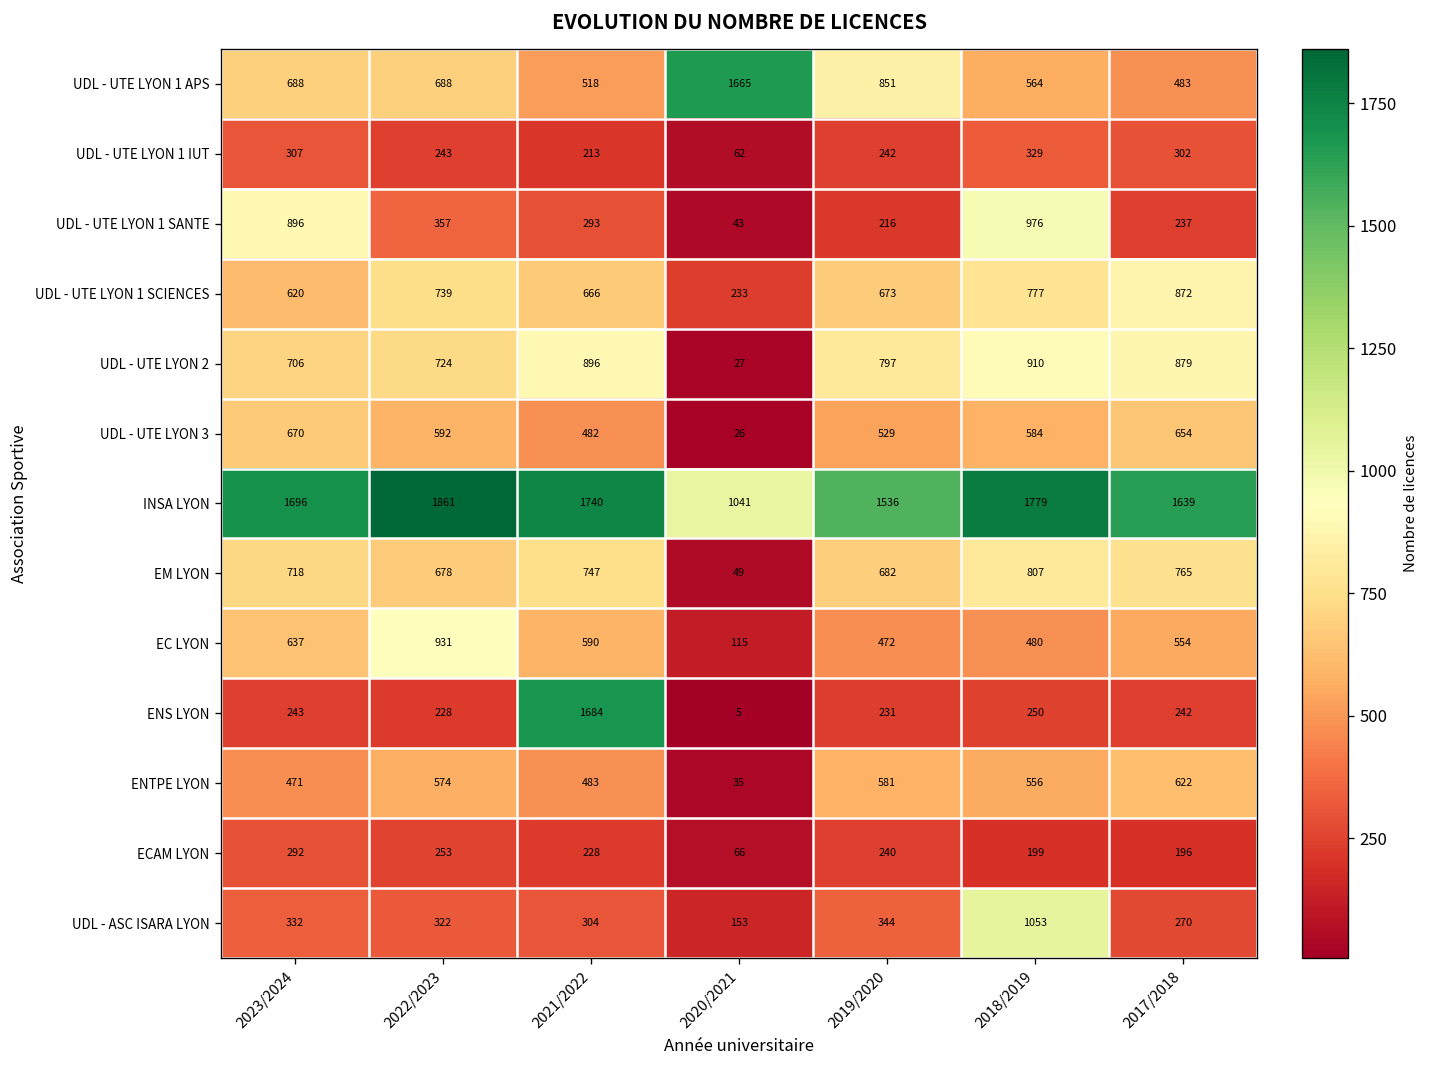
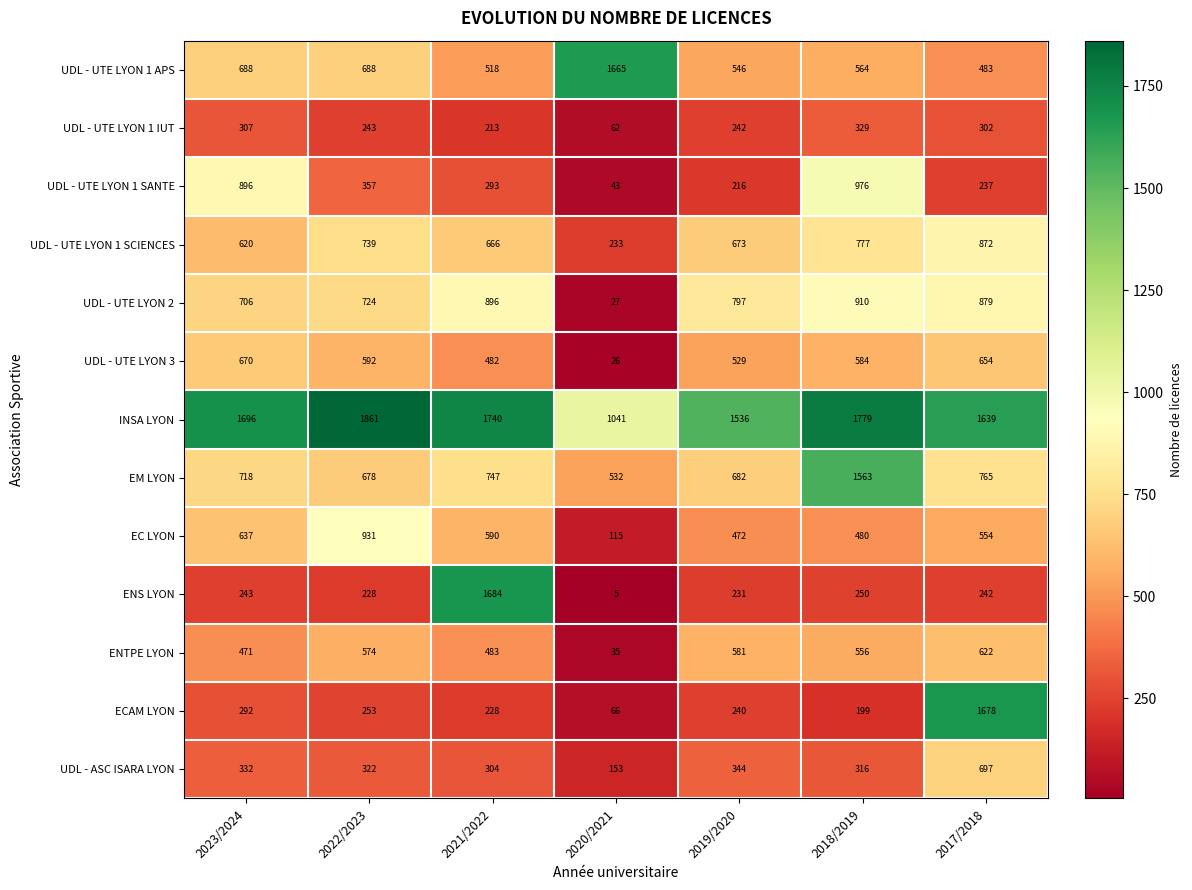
  {
    "UDL - UTE LYON 1 APS": {
      "2023/2024": 688,
      "2022/2023": 688,
      "2021/2022": 518,
      "2020/2021": 1665,
-     "2019/2020": 851,
+     "2019/2020": 546,
      "2018/2019": 564,
      "2017/2018": 483
    },
    "UDL - UTE LYON 1 IUT": {
      "2023/2024": 307,
      "2022/2023": 243,
      "2021/2022": 213,
      "2020/2021": 62,
      "2019/2020": 242,
      "2018/2019": 329,
      "2017/2018": 302
    },
    "UDL - UTE LYON 1 SANTE": {
      "2023/2024": 896,
      "2022/2023": 357,
      "2021/2022": 293,
      "2020/2021": 43,
      "2019/2020": 216,
      "2018/2019": 976,
      "2017/2018": 237
    },
    "UDL - UTE LYON 1 SCIENCES": {
      "2023/2024": 620,
      "2022/2023": 739,
      "2021/2022": 666,
      "2020/2021": 233,
      "2019/2020": 673,
      "2018/2019": 777,
      "2017/2018": 872
    },
    "UDL - UTE LYON 2": {
      "2023/2024": 706,
      "2022/2023": 724,
      "2021/2022": 896,
      "2020/2021": 27,
      "2019/2020": 797,
      "2018/2019": 910,
      "2017/2018": 879
    },
    "UDL - UTE LYON 3": {
      "2023/2024": 670,
      "2022/2023": 592,
      "2021/2022": 482,
      "2020/2021": 26,
      "2019/2020": 529,
      "2018/2019": 584,
      "2017/2018": 654
    },
    "INSA LYON": {
      "2023/2024": 1696,
      "2022/2023": 1861,
      "2021/2022": 1740,
      "2020/2021": 1041,
      "2019/2020": 1536,
      "2018/2019": 1779,
      "2017/2018": 1639
    },
    "EM LYON": {
      "2023/2024": 718,
      "2022/2023": 678,
      "2021/2022": 747,
-     "2020/2021": 49,
+     "2020/2021": 532,
      "2019/2020": 682,
-     "2018/2019": 807,
+     "2018/2019": 1563,
      "2017/2018": 765
    },
    "EC LYON": {
      "2023/2024": 637,
      "2022/2023": 931,
      "2021/2022": 590,
      "2020/2021": 115,
      "2019/2020": 472,
      "2018/2019": 480,
      "2017/2018": 554
    },
    "ENS LYON": {
      "2023/2024": 243,
      "2022/2023": 228,
      "2021/2022": 1684,
      "2020/2021": 5,
      "2019/2020": 231,
      "2018/2019": 250,
      "2017/2018": 242
    },
    "ENTPE LYON": {
      "2023/2024": 471,
      "2022/2023": 574,
      "2021/2022": 483,
      "2020/2021": 35,
      "2019/2020": 581,
      "2018/2019": 556,
      "2017/2018": 622
    },
    "ECAM LYON": {
      "2023/2024": 292,
      "2022/2023": 253,
      "2021/2022": 228,
      "2020/2021": 66,
      "2019/2020": 240,
      "2018/2019": 199,
-     "2017/2018": 196
+     "2017/2018": 1678
    },
    "UDL - ASC ISARA LYON": {
      "2023/2024": 332,
      "2022/2023": 322,
      "2021/2022": 304,
      "2020/2021": 153,
      "2019/2020": 344,
-     "2018/2019": 1053,
-     "2017/2018": 270
+     "2018/2019": 316,
+     "2017/2018": 697
    }
  }
